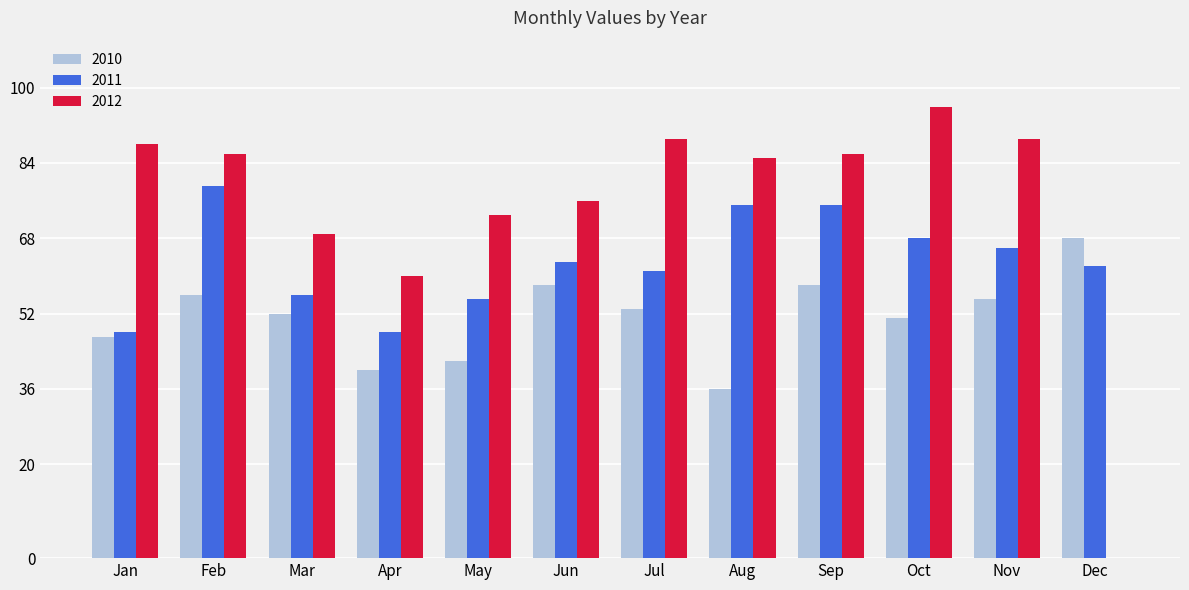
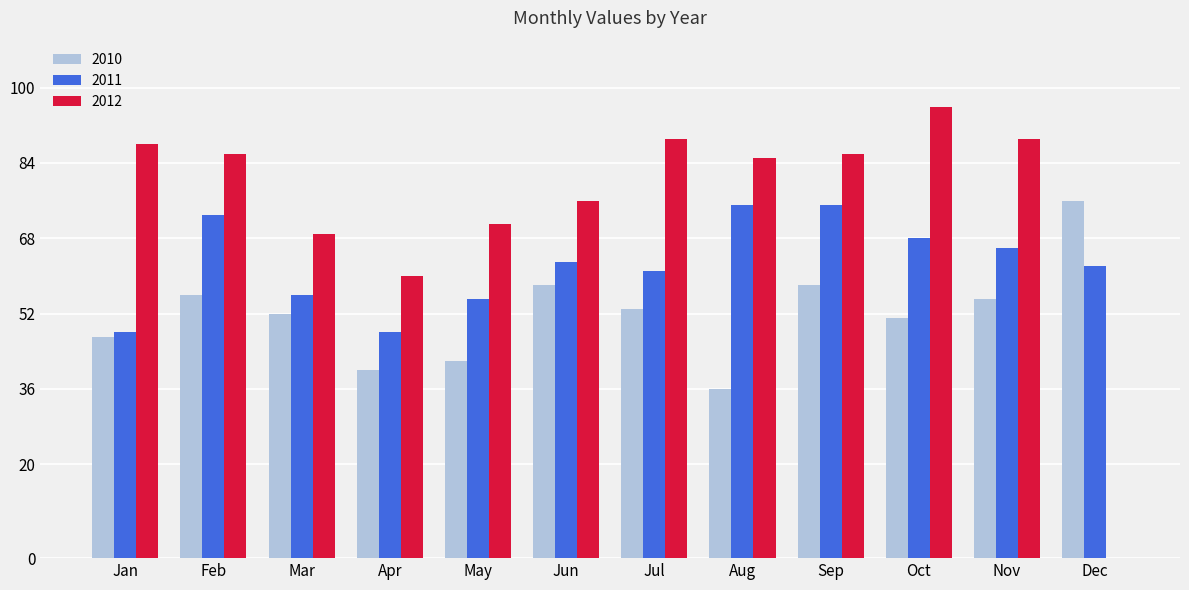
  {
    "2010": {
      "Jan": 47,
      "Feb": 56,
      "Mar": 52,
      "Apr": 40,
      "May": 42,
      "Jun": 58,
      "Jul": 53,
      "Aug": 36,
      "Sep": 58,
      "Oct": 51,
      "Nov": 55,
-     "Dec": 68
+     "Dec": 76
    },
    "2011": {
      "Jan": 48,
-     "Feb": 79,
+     "Feb": 73,
      "Mar": 56,
      "Apr": 48,
      "May": 55,
      "Jun": 63,
      "Jul": 61,
      "Aug": 75,
      "Sep": 75,
      "Oct": 68,
      "Nov": 66,
      "Dec": 62
    },
    "2012": {
      "Jan": 88,
      "Feb": 86,
      "Mar": 69,
      "Apr": 60,
-     "May": 73,
+     "May": 71,
      "Jun": 76,
      "Jul": 89,
      "Aug": 85,
      "Sep": 86,
      "Oct": 96,
      "Nov": 89,
      "Dec": 0
    }
  }
